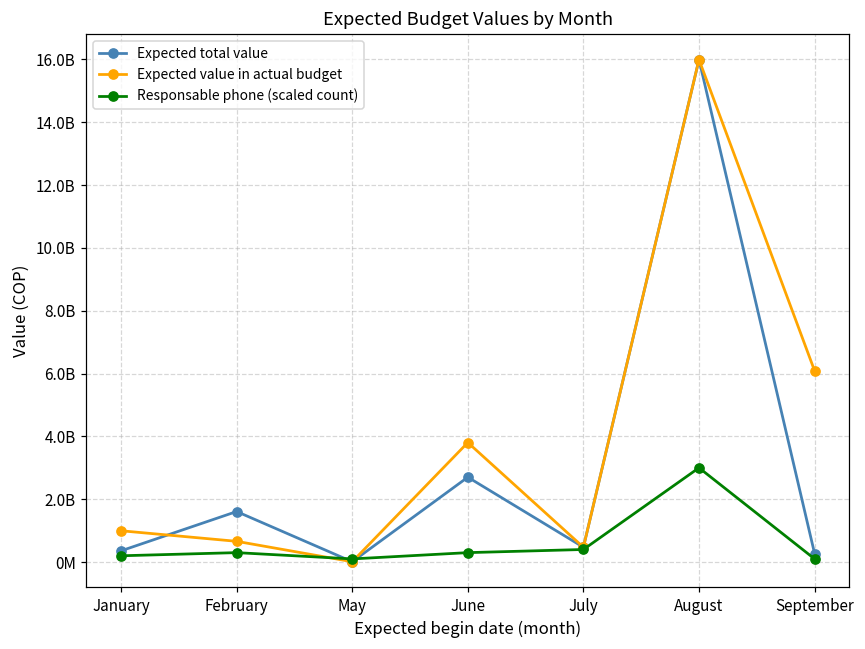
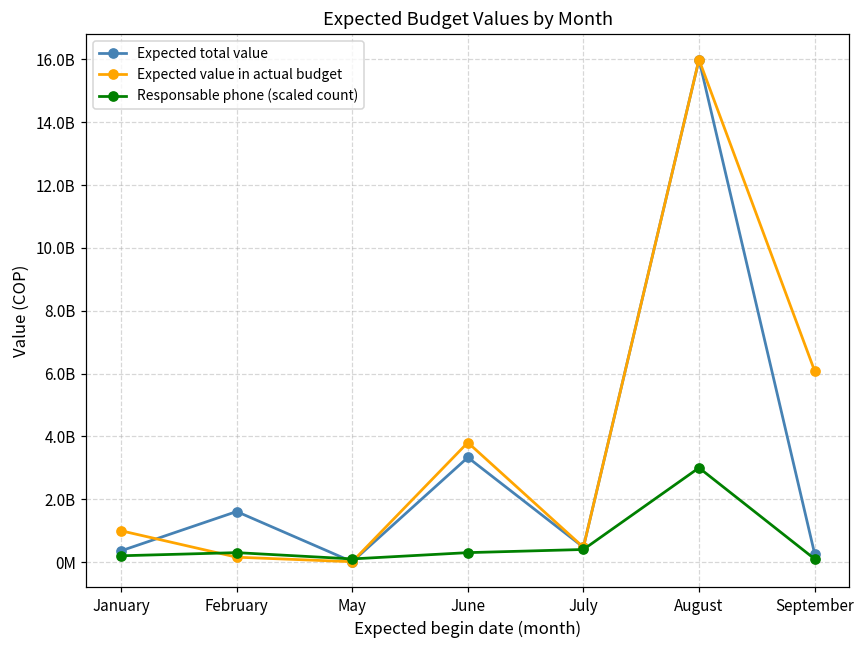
  {
    "Expected total value": {
      "January": 400000000,
      "February": 1600000000,
-     "June": 2700000000,
+     "June": 3300000000,
      "September": 300000000
    },
    "Expected value in actual budget": {
      "January": 1000000000,
-     "February": 700000000,
+     "February": 200000000,
      "June": 3800000000,
      "September": 6100000000
    },
    "Responsable phone (scaled count)": {
      "January": 200000000,
      "February": 300000000,
      "May": 100000000,
      "June": 300000000,
      "August": 3000000000,
      "September": 100000000
    }
  }
